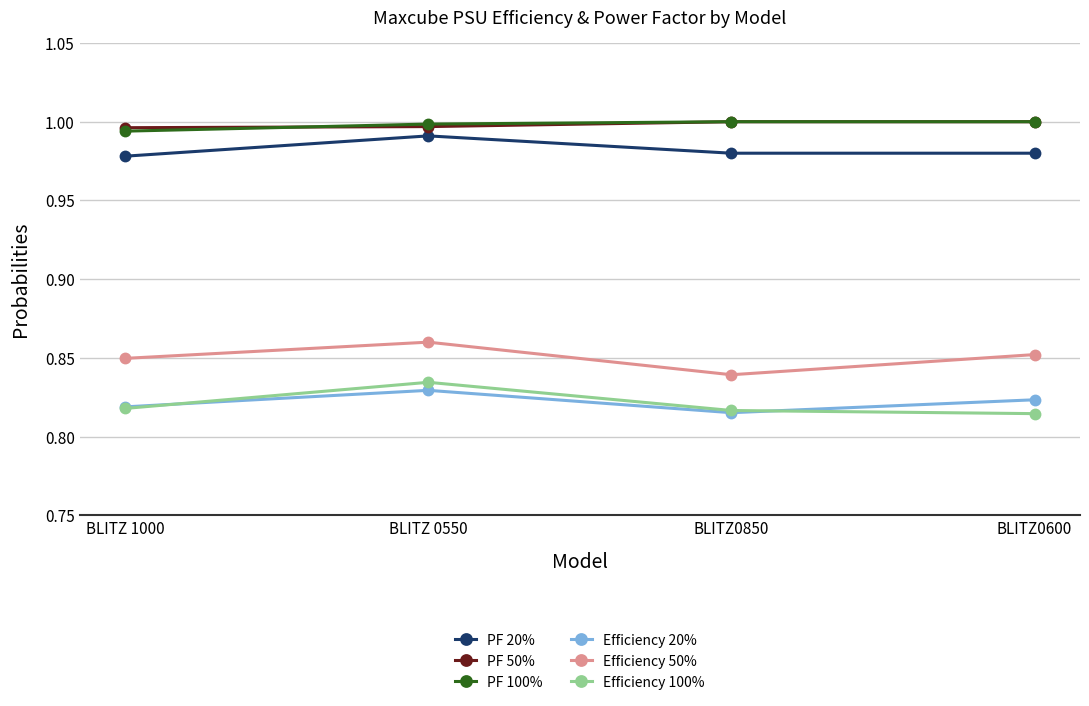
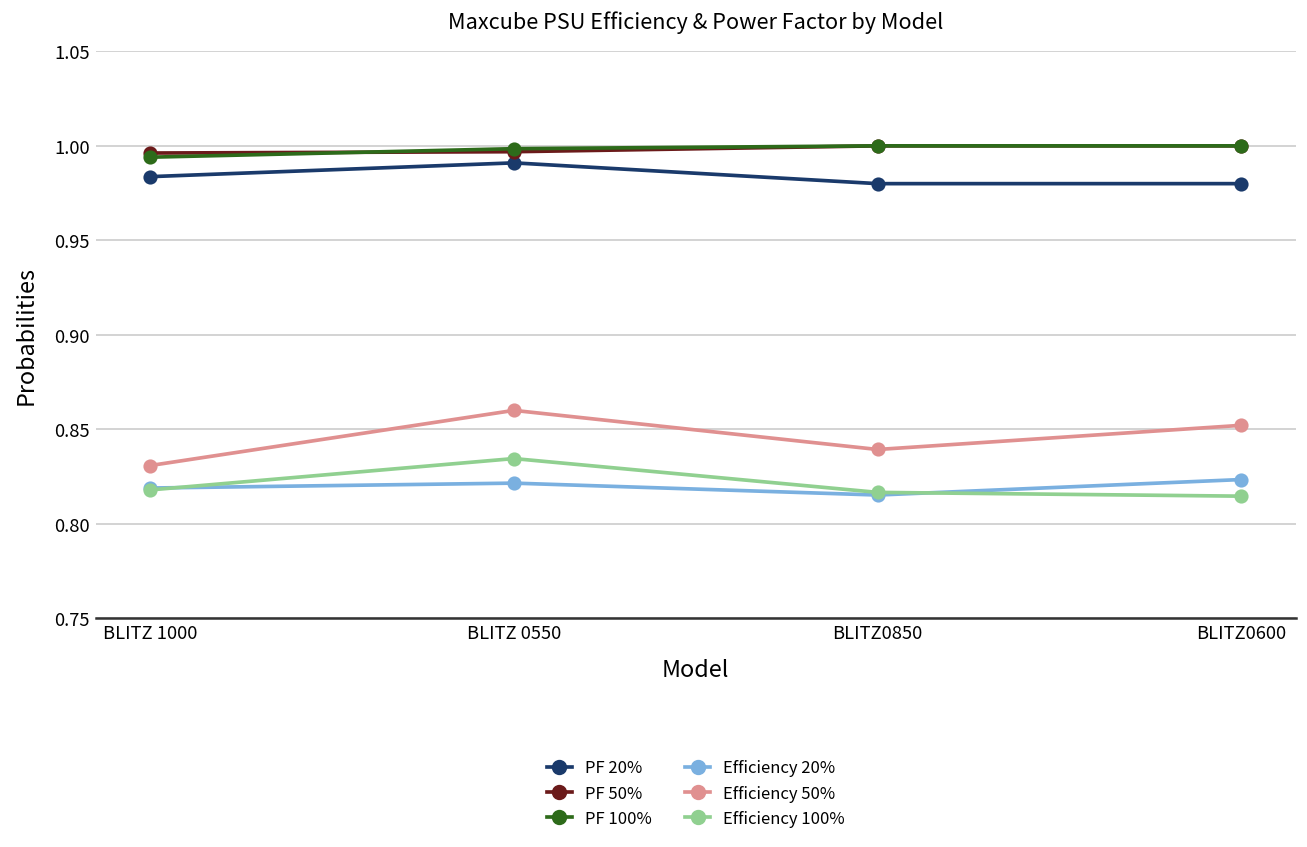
  {
    "PF 20%": {
-     "BLITZ 1000": 0.978,
+     "BLITZ 1000": 0.984,
      "BLITZ 0550": 0.991,
      "BLITZ0850": 0.980,
      "BLITZ0600": 0.980
    },
    "PF 50%": {
      "BLITZ 1000": 0.996,
      "BLITZ 0550": 0.997
    },
    "PF 100%": {
      "BLITZ 1000": 0.994,
      "BLITZ 0550": 0.999
    },
    "Efficiency 20%": {
-     "BLITZ 0550": 0.829,
+     "BLITZ 0550": 0.822,
      "BLITZ0600": 0.823
    },
    "Efficiency 50%": {
-     "BLITZ 1000": 0.850,
+     "BLITZ 1000": 0.831,
      "BLITZ 0550": 0.860,
      "BLITZ0850": 0.839,
      "BLITZ0600": 0.852
    },
    "Efficiency 100%": {
      "BLITZ 0550": 0.835,
      "BLITZ0600": 0.815
    }
  }
